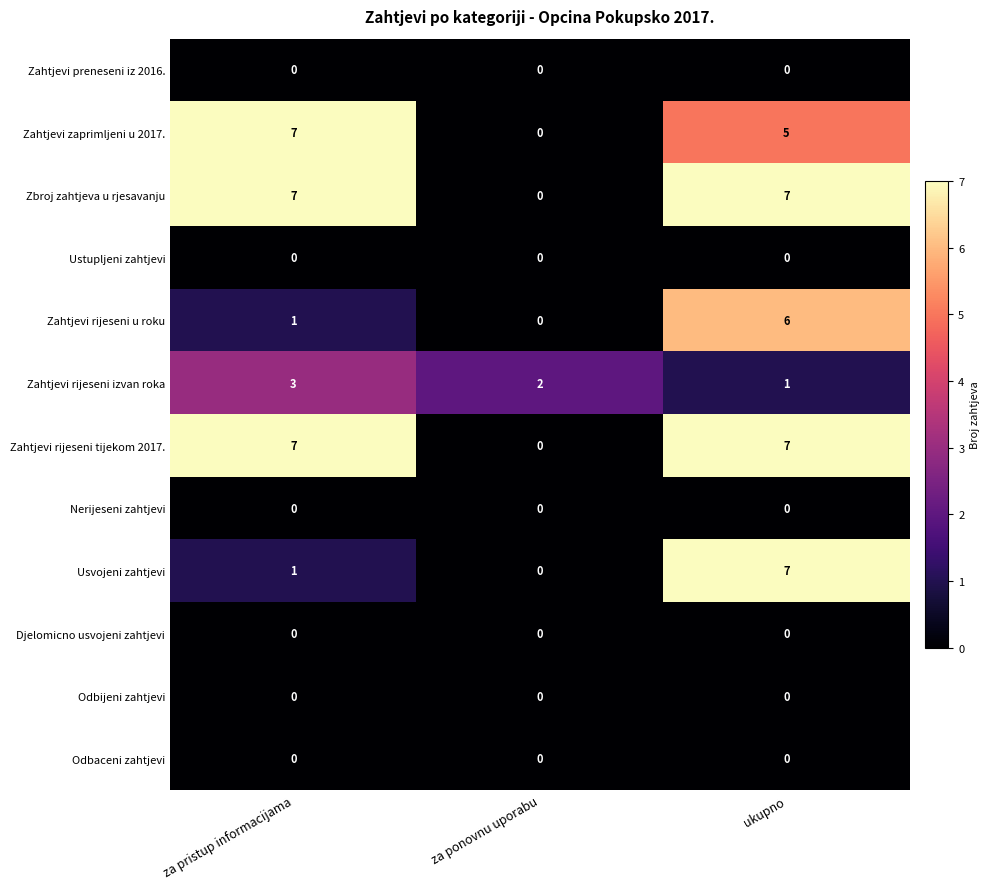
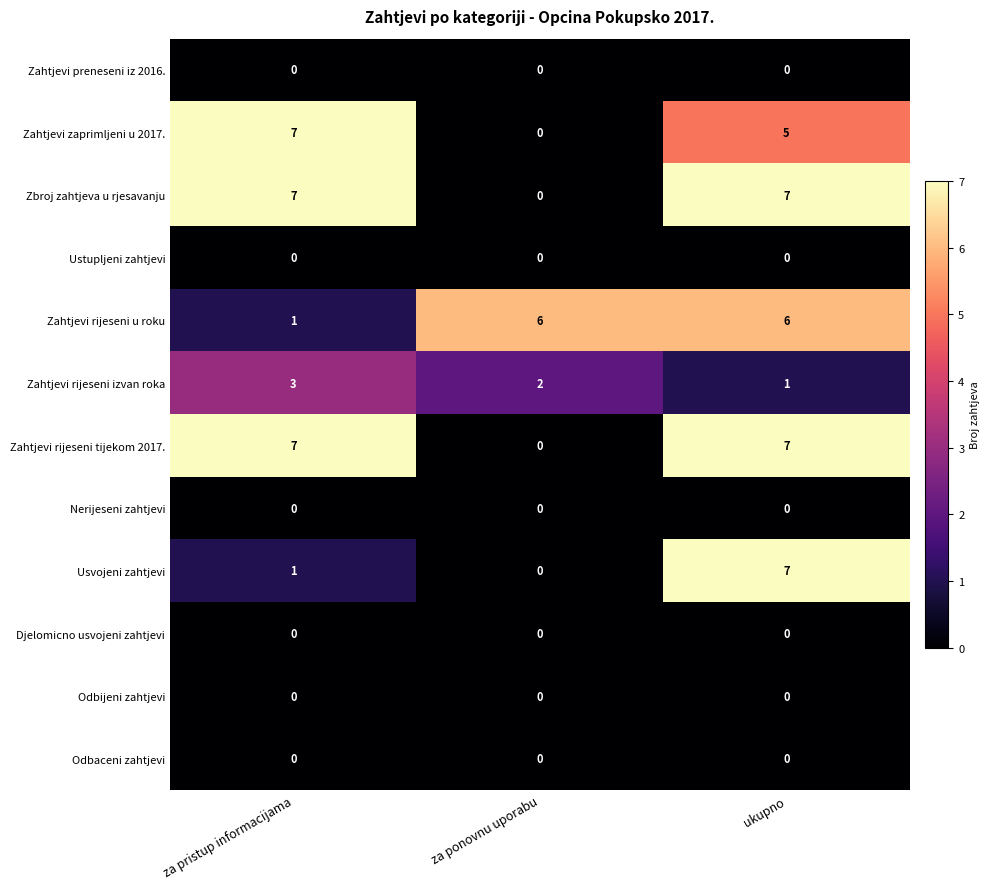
  {
    "Zahtjevi preneseni iz 2016.": {
      "za pristup informacijama": 0,
      "za ponovnu uporabu": 0,
      "ukupno": 0
    },
    "Zahtjevi zaprimljeni u 2017.": {
      "za pristup informacijama": 7,
      "za ponovnu uporabu": 0,
      "ukupno": 5
    },
    "Zbroj zahtjeva u rjesavanju": {
      "za pristup informacijama": 7,
      "za ponovnu uporabu": 0,
      "ukupno": 7
    },
    "Ustupljeni zahtjevi": {
      "za pristup informacijama": 0,
      "za ponovnu uporabu": 0,
      "ukupno": 0
    },
    "Zahtjevi rijeseni u roku": {
      "za pristup informacijama": 1,
-     "za ponovnu uporabu": 0,
+     "za ponovnu uporabu": 6,
      "ukupno": 6
    },
    "Zahtjevi rijeseni izvan roka": {
      "za pristup informacijama": 3,
      "za ponovnu uporabu": 2,
      "ukupno": 1
    },
    "Zahtjevi rijeseni tijekom 2017.": {
      "za pristup informacijama": 7,
      "za ponovnu uporabu": 0,
      "ukupno": 7
    },
    "Nerijeseni zahtjevi": {
      "za pristup informacijama": 0,
      "za ponovnu uporabu": 0,
      "ukupno": 0
    },
    "Usvojeni zahtjevi": {
      "za pristup informacijama": 1,
      "za ponovnu uporabu": 0,
      "ukupno": 7
    },
    "Djelomicno usvojeni zahtjevi": {
      "za pristup informacijama": 0,
      "za ponovnu uporabu": 0,
      "ukupno": 0
    },
    "Odbijeni zahtjevi": {
      "za pristup informacijama": 0,
      "za ponovnu uporabu": 0,
      "ukupno": 0
    },
    "Odbaceni zahtjevi": {
      "za pristup informacijama": 0,
      "za ponovnu uporabu": 0,
      "ukupno": 0
    }
  }
